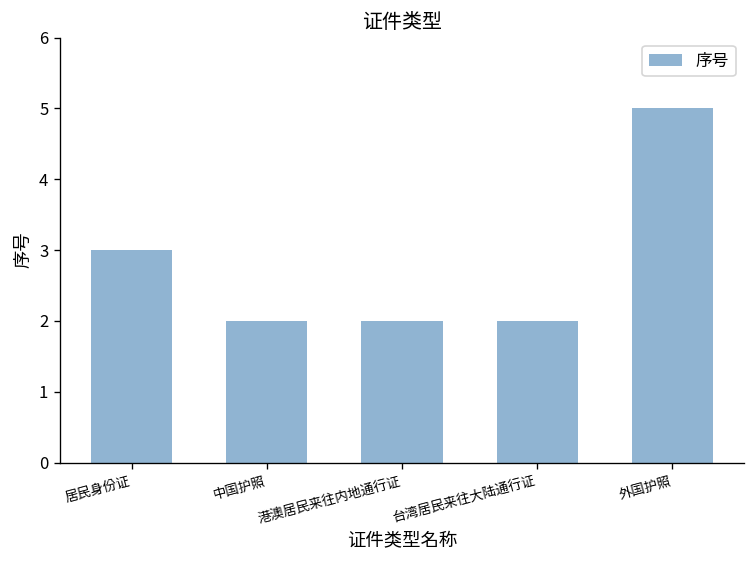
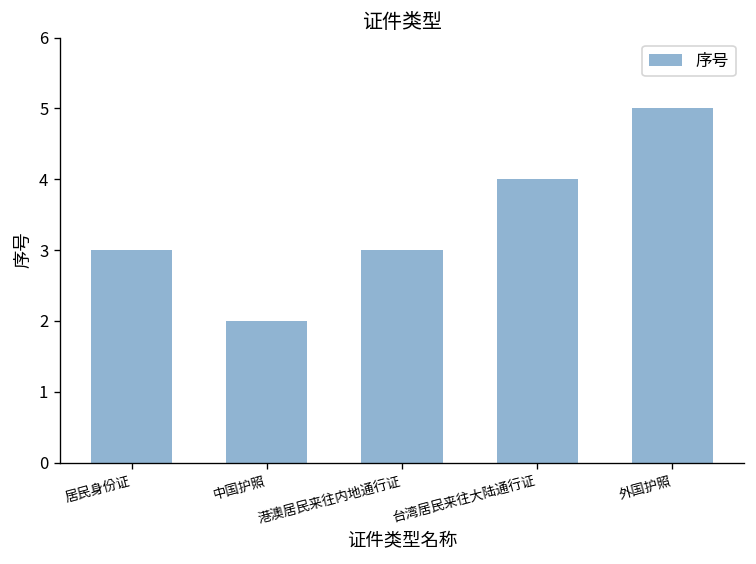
  {
    "居民身份证": 3,
    "中国护照": 2,
-   "港澳居民来往内地通行证": 2,
-   "台湾居民来往大陆通行证": 2,
+   "港澳居民来往内地通行证": 3,
+   "台湾居民来往大陆通行证": 4,
    "外国护照": 5
  }
